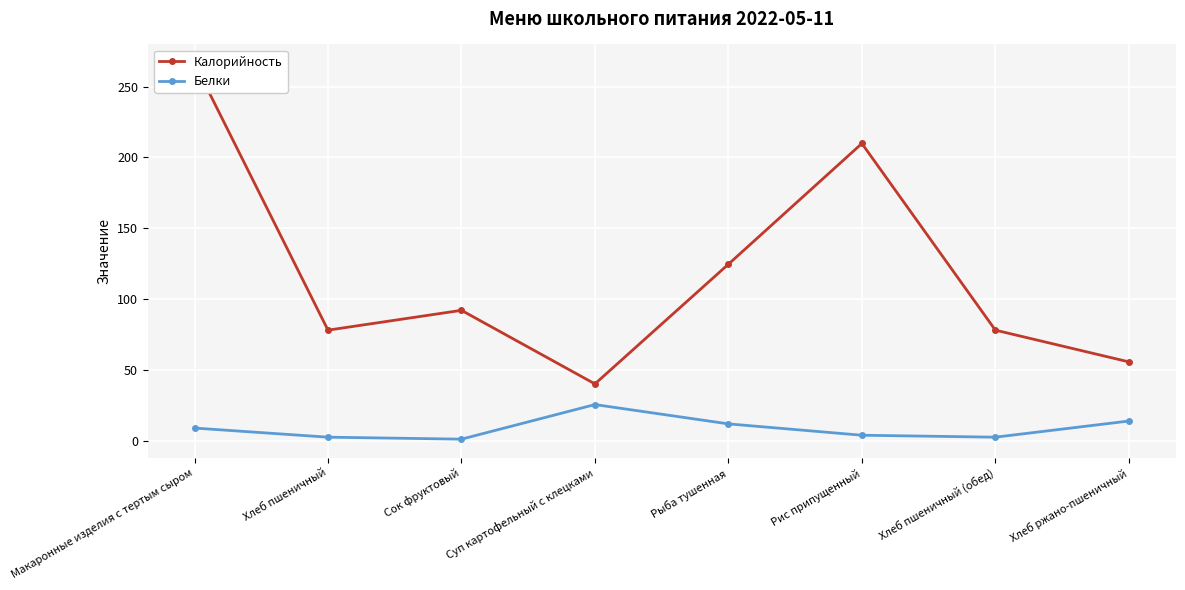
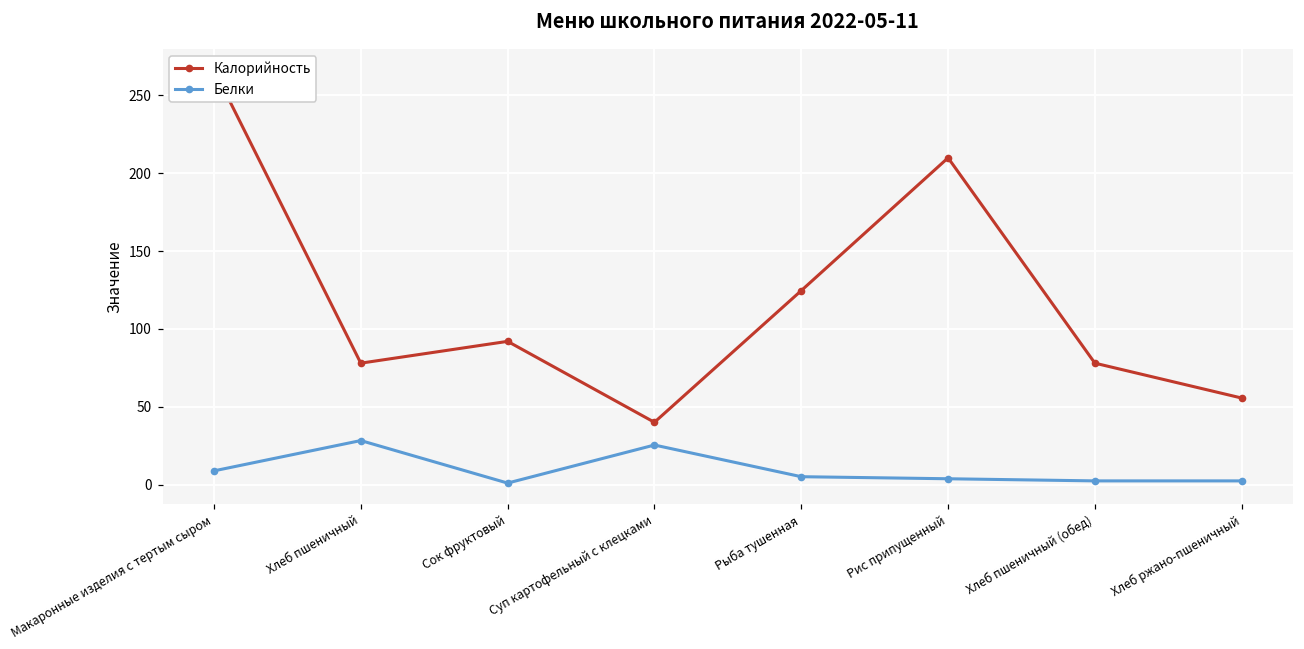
  {
    "Калорийность": {
      "Хлеб пшеничный": 78,
      "Сок фруктовый": 92,
      "Суп картофельный с клецками": 40,
      "Рыба тушенная": 125,
      "Рис припущенный": 210,
      "Хлеб пшеничный (обед)": 78,
      "Хлеб ржано-пшеничный": 56
    },
    "Белки": {
      "Макаронные изделия с тертым сыром": 9,
-     "Хлеб пшеничный": 2,
+     "Хлеб пшеничный": 28,
      "Сок фруктовый": 1,
      "Суп картофельный с клецками": 25,
-     "Рыба тушенная": 12,
+     "Рыба тушенная": 5,
      "Рис припущенный": 4,
      "Хлеб пшеничный (обед)": 2,
-     "Хлеб ржано-пшеничный": 14
+     "Хлеб ржано-пшеничный": 2
    }
  }
